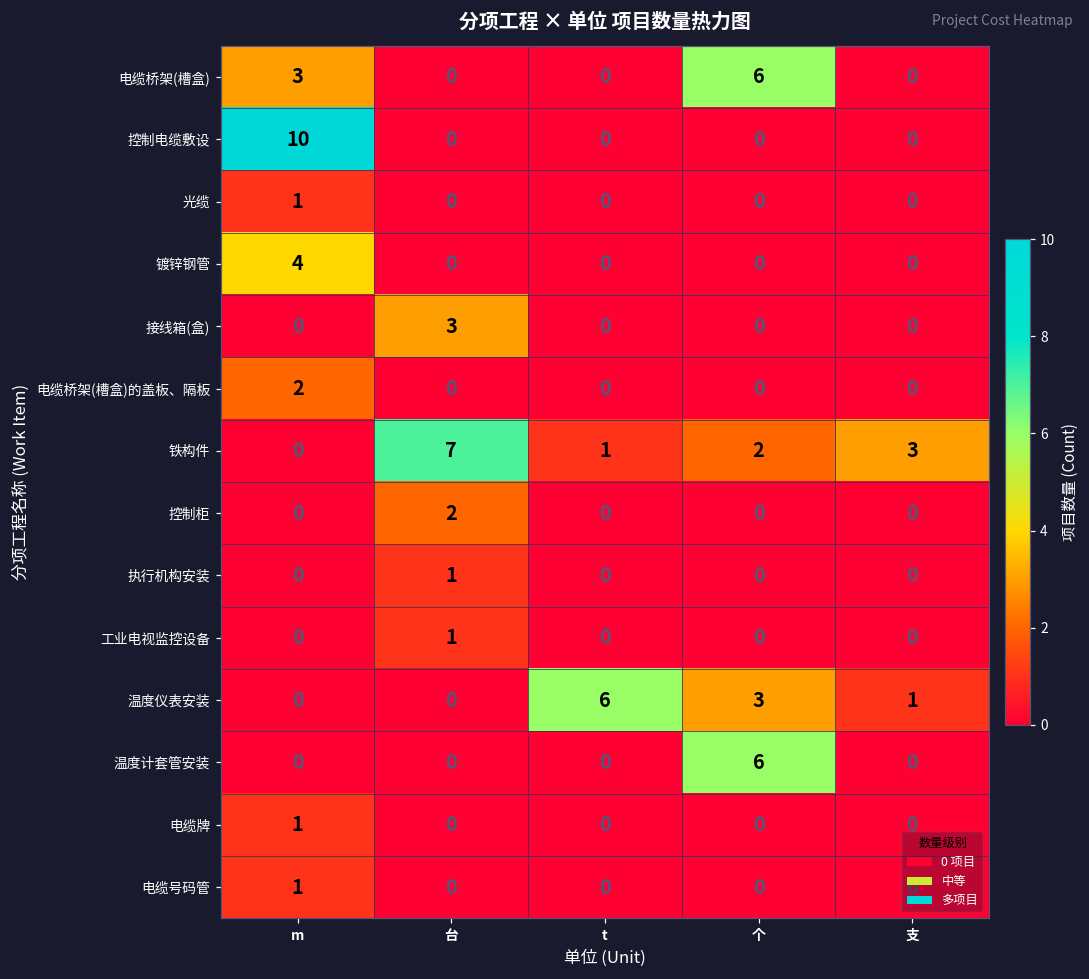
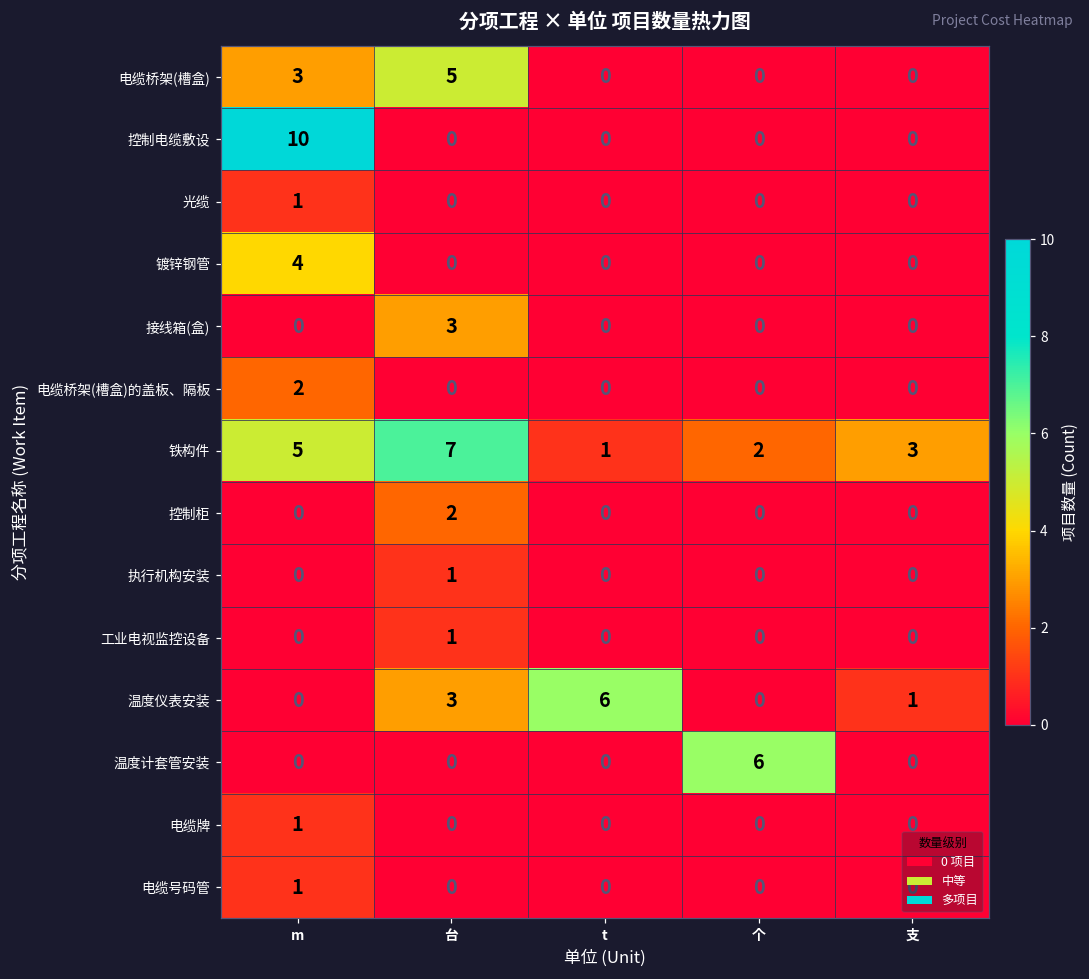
  {
    "电缆桥架(槽盒)": {
      "m": 3,
-     "台": 0,
+     "台": 5,
      "t": 0,
-     "个": 6,
+     "个": 0,
      "支": 0
    },
    "控制电缆敷设": {
      "m": 10,
      "台": 0,
      "t": 0,
      "个": 0,
      "支": 0
    },
    "光缆": {
      "m": 1,
      "台": 0,
      "t": 0,
      "个": 0,
      "支": 0
    },
    "镀锌钢管": {
      "m": 4,
      "台": 0,
      "t": 0,
      "个": 0,
      "支": 0
    },
    "接线箱(盒)": {
      "m": 0,
      "台": 3,
      "t": 0,
      "个": 0,
      "支": 0
    },
    "电缆桥架(槽盒)的盖板、隔板": {
      "m": 2,
      "台": 0,
      "t": 0,
      "个": 0,
      "支": 0
    },
    "铁构件": {
-     "m": 0,
+     "m": 5,
      "台": 7,
      "t": 1,
      "个": 2,
      "支": 3
    },
    "控制柜": {
      "m": 0,
      "台": 2,
      "t": 0,
      "个": 0,
      "支": 0
    },
    "执行机构安装": {
      "m": 0,
      "台": 1,
      "t": 0,
      "个": 0,
      "支": 0
    },
    "工业电视监控设备": {
      "m": 0,
      "台": 1,
      "t": 0,
      "个": 0,
      "支": 0
    },
    "温度仪表安装": {
      "m": 0,
-     "台": 0,
+     "台": 3,
      "t": 6,
-     "个": 3,
+     "个": 0,
      "支": 1
    },
    "温度计套管安装": {
      "m": 0,
      "台": 0,
      "t": 0,
      "个": 6,
      "支": 0
    },
    "电缆牌": {
      "m": 1,
      "台": 0,
      "t": 0,
      "个": 0,
      "支": 0
    },
    "电缆号码管": {
      "m": 1,
      "台": 0,
      "t": 0,
      "个": 0
    }
  }
